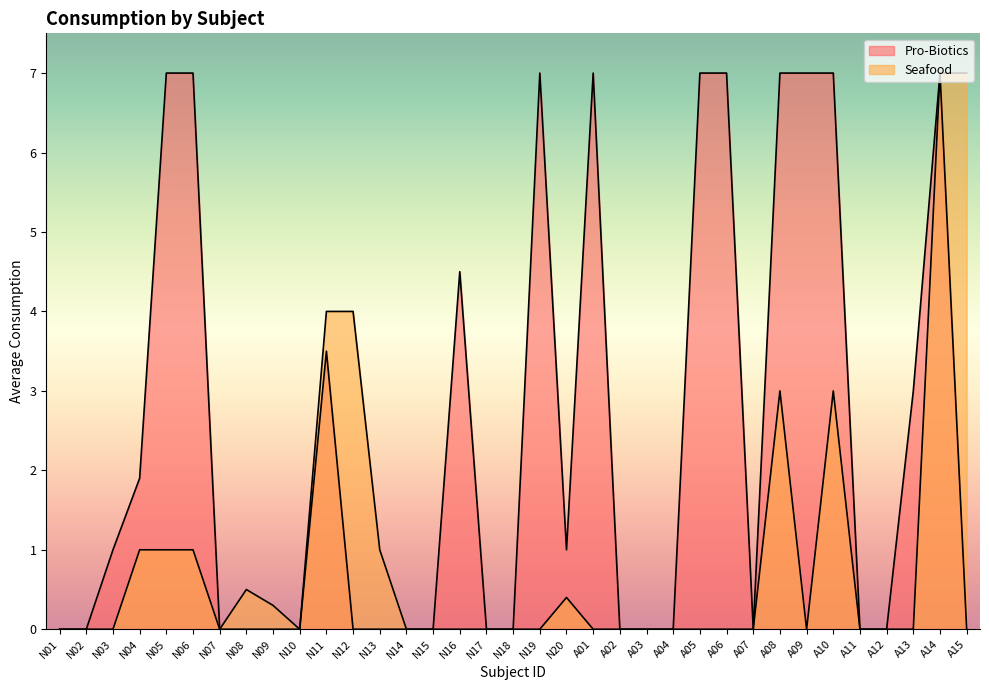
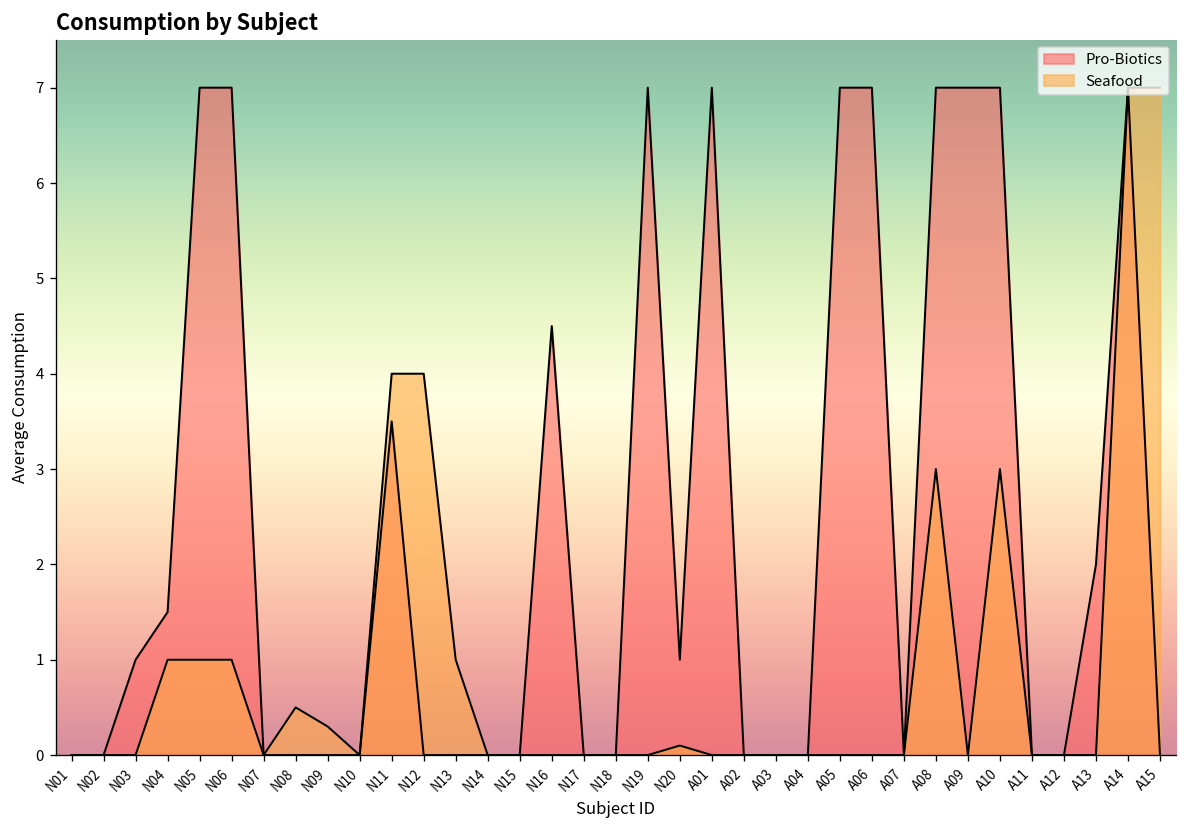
  {
    "Pro-Biotics": {
      "N03": 1.0,
-     "N04": 1.9,
+     "N04": 1.5,
      "N05": 7.0,
      "N06": 7.0,
      "N08": 0.0,
      "N09": 0.0,
      "N11": 3.5,
      "N12": 0.0,
      "N13": 0.0,
      "N16": 4.5,
      "N19": 7.0,
      "N20": 1.0,
      "A01": 7.0,
      "A05": 7.0,
      "A06": 7.0,
      "A08": 7.0,
      "A09": 7.0,
      "A10": 7.0,
-     "A13": 3,
+     "A13": 2,
      "A15": 0.0
    },
    "Seafood": {
      "N03": 0.0,
      "N04": 1.0,
      "N05": 1.0,
      "N06": 1.0,
      "N08": 0.5,
      "N09": 0.3,
      "N11": 4.0,
      "N12": 4.0,
      "N13": 1.0,
      "N16": 0.0,
      "N19": 0.0,
-     "N20": 0.4,
+     "N20": 0.1,
      "A01": 0.0,
      "A05": 0.0,
      "A06": 0.0,
      "A08": 3.0,
      "A09": 0.0,
      "A10": 3.0,
      "A13": 0.0
    }
  }
